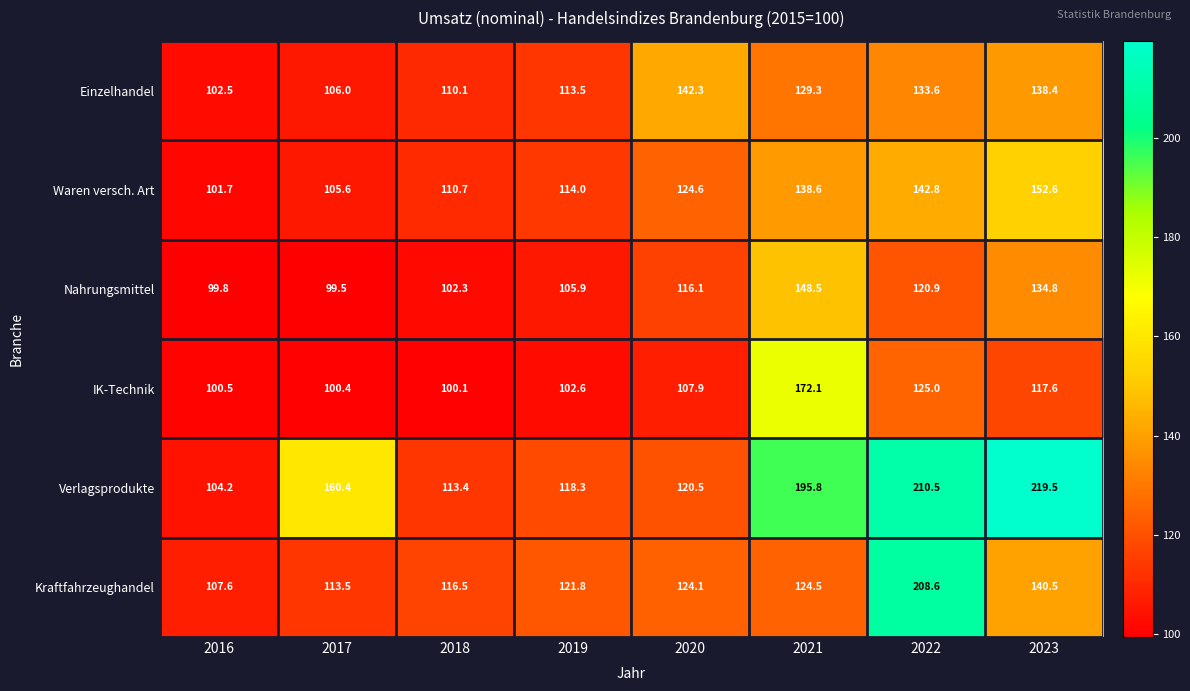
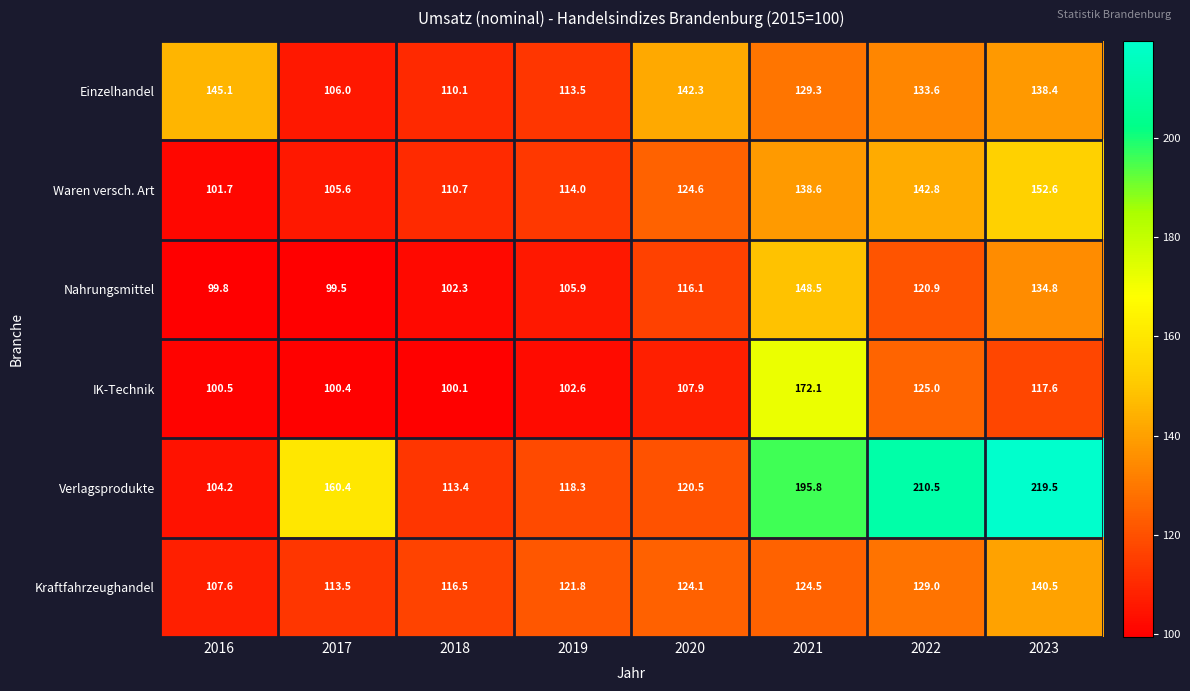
  {
    "Einzelhandel": {
-     "2016": 102.5,
+     "2016": 145.1,
      "2017": 106.0,
      "2018": 110.1,
      "2019": 113.5,
      "2020": 142.3,
      "2021": 129.3,
      "2022": 133.6,
      "2023": 138.4
    },
    "Waren versch. Art": {
      "2016": 101.7,
      "2017": 105.6,
      "2018": 110.7,
      "2019": 114.0,
      "2020": 124.6,
      "2021": 138.6,
      "2022": 142.8,
      "2023": 152.6
    },
    "Nahrungsmittel": {
      "2016": 99.8,
      "2017": 99.5,
      "2018": 102.3,
      "2019": 105.9,
      "2020": 116.1,
      "2021": 148.5,
      "2022": 120.9,
      "2023": 134.8
    },
    "IK-Technik": {
      "2016": 100.5,
      "2017": 100.4,
      "2018": 100.1,
      "2019": 102.6,
      "2020": 107.9,
      "2021": 172.1,
      "2022": 125.0,
      "2023": 117.6
    },
    "Verlagsprodukte": {
      "2016": 104.2,
      "2017": 160.4,
      "2018": 113.4,
      "2019": 118.3,
      "2020": 120.5,
      "2021": 195.8,
      "2022": 210.5,
      "2023": 219.5
    },
    "Kraftfahrzeughandel": {
      "2016": 107.6,
      "2017": 113.5,
      "2018": 116.5,
      "2019": 121.8,
      "2020": 124.1,
      "2021": 124.5,
-     "2022": 208.6,
+     "2022": 129.0,
      "2023": 140.5
    }
  }
